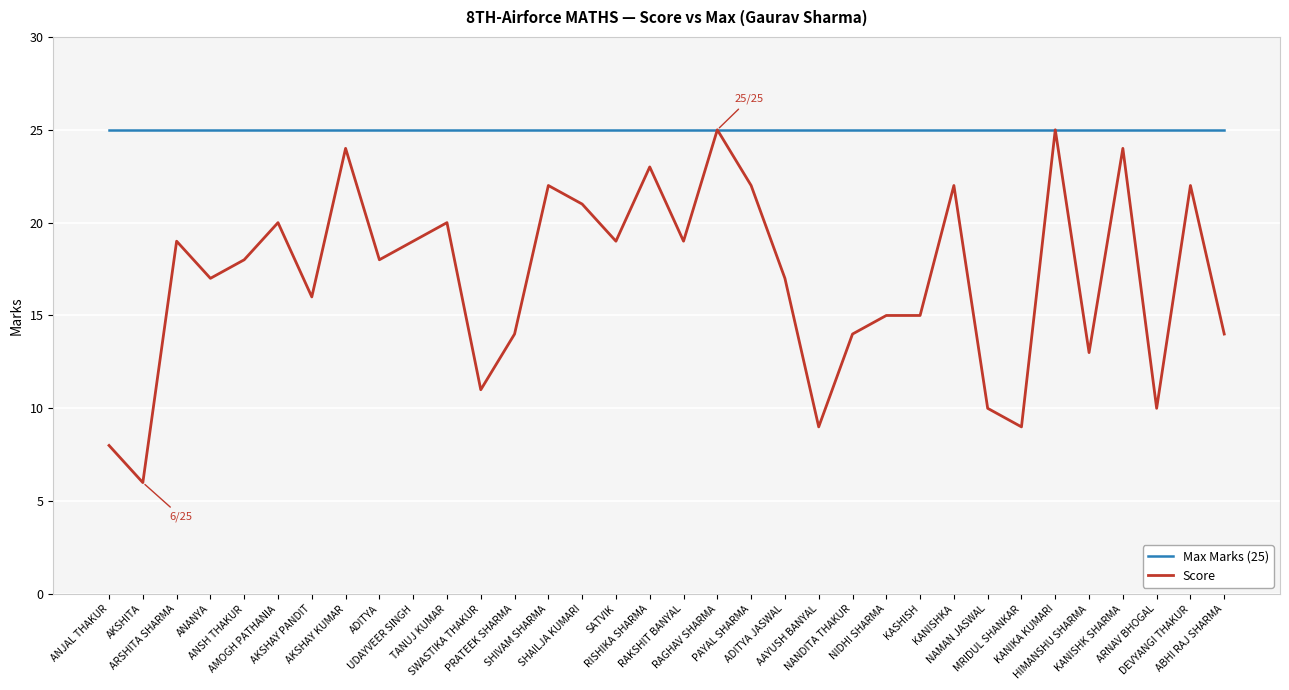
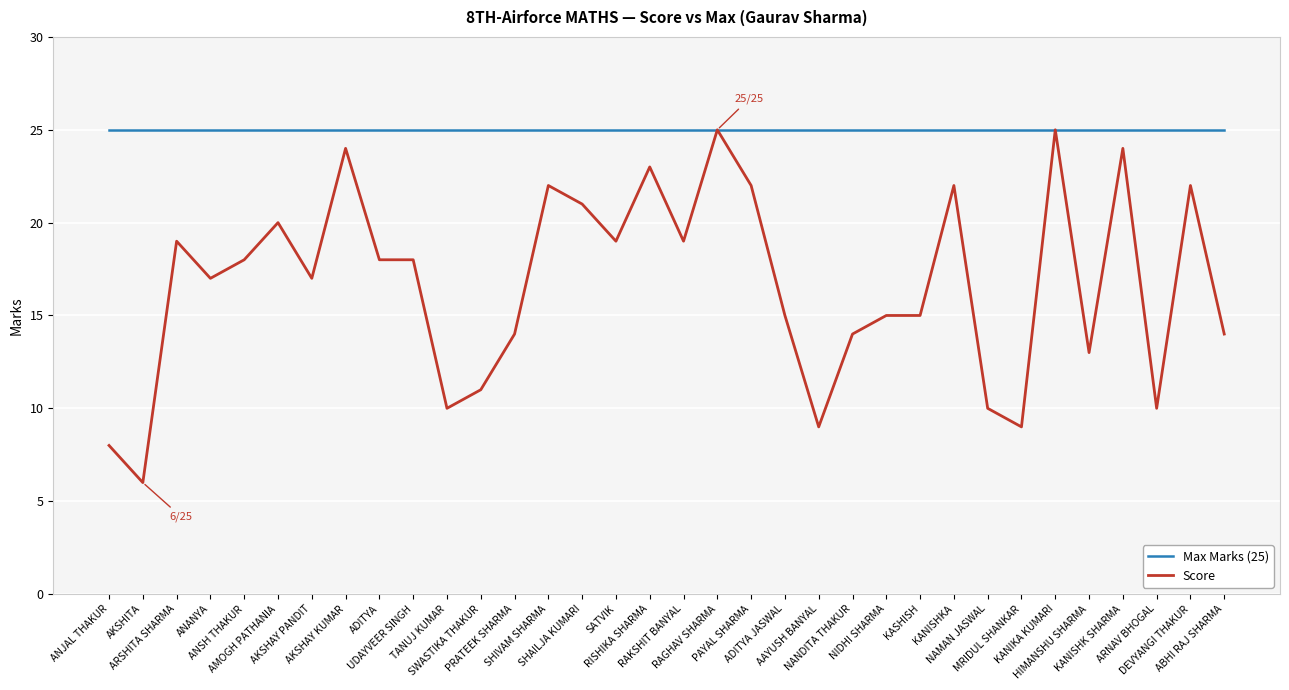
  {
    "Max Marks (25)": {
      "ANJAL THAKUR": 25,
      "AKSHITA": 25,
      "ARSHITA SHARMA": 25,
      "ANANYA": 25,
      "ANSH THAKUR": 25,
      "AMOGH PATHANIA": 25,
      "AKSHAY PANDIT": 25,
      "AKSHAY KUMAR": 25,
      "ADITYA": 25,
      "UDAYVEER SINGH": 25,
      "TANUJ KUMAR": 25,
      "SWASTIKA THAKUR": 25,
      "PRATEEK SHARMA": 25,
      "SHIVAM SHARMA": 25,
      "SHAILJA KUMARI": 25,
      "SATVIK": 25,
      "RISHIKA SHARMA": 25,
      "RAKSHIT BANYAL": 25,
      "ADITYA JASWAL": 25,
      "AAYUSH BANYAL": 25,
      "NANDITA THAKUR": 25,
      "NIDHI SHARMA": 25,
      "KASHISH": 25,
      "KANISHKA": 25,
      "NAMAN JASWAL": 25,
      "MRIDUL SHANKAR": 25,
      "HIMANSHU SHARMA": 25,
      "KANISHK SHARMA": 25,
      "ARNAV BHOGAL": 25,
      "DEVYANGI THAKUR": 25,
      "ABHI RAJ SHARMA": 25
    },
    "Score": {
      "ANJAL THAKUR": 8,
      "ARSHITA SHARMA": 19,
      "ANANYA": 17,
      "ANSH THAKUR": 18,
      "AMOGH PATHANIA": 20,
-     "AKSHAY PANDIT": 16,
+     "AKSHAY PANDIT": 17,
      "AKSHAY KUMAR": 24,
      "ADITYA": 18,
-     "UDAYVEER SINGH": 19,
-     "TANUJ KUMAR": 20,
+     "UDAYVEER SINGH": 18,
+     "TANUJ KUMAR": 10,
      "SWASTIKA THAKUR": 11,
      "PRATEEK SHARMA": 14,
      "SHIVAM SHARMA": 22,
      "SHAILJA KUMARI": 21,
      "SATVIK": 19,
      "RISHIKA SHARMA": 23,
      "RAKSHIT BANYAL": 19,
      "PAYAL SHARMA": 22,
-     "ADITYA JASWAL": 17,
+     "ADITYA JASWAL": 15,
      "AAYUSH BANYAL": 9,
      "NANDITA THAKUR": 14,
      "NIDHI SHARMA": 15,
      "KASHISH": 15,
      "KANISHKA": 22,
      "NAMAN JASWAL": 10,
      "MRIDUL SHANKAR": 9,
      "HIMANSHU SHARMA": 13,
      "KANISHK SHARMA": 24,
      "ARNAV BHOGAL": 10,
      "DEVYANGI THAKUR": 22,
      "ABHI RAJ SHARMA": 14
    }
  }
